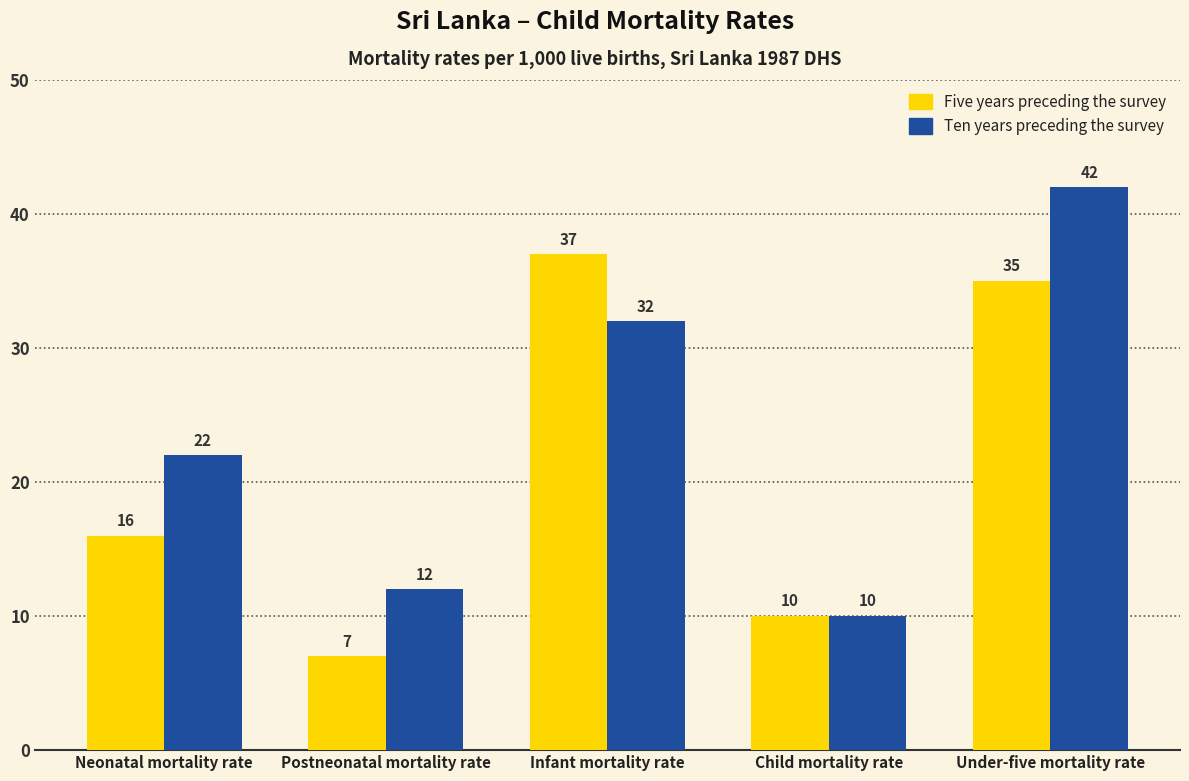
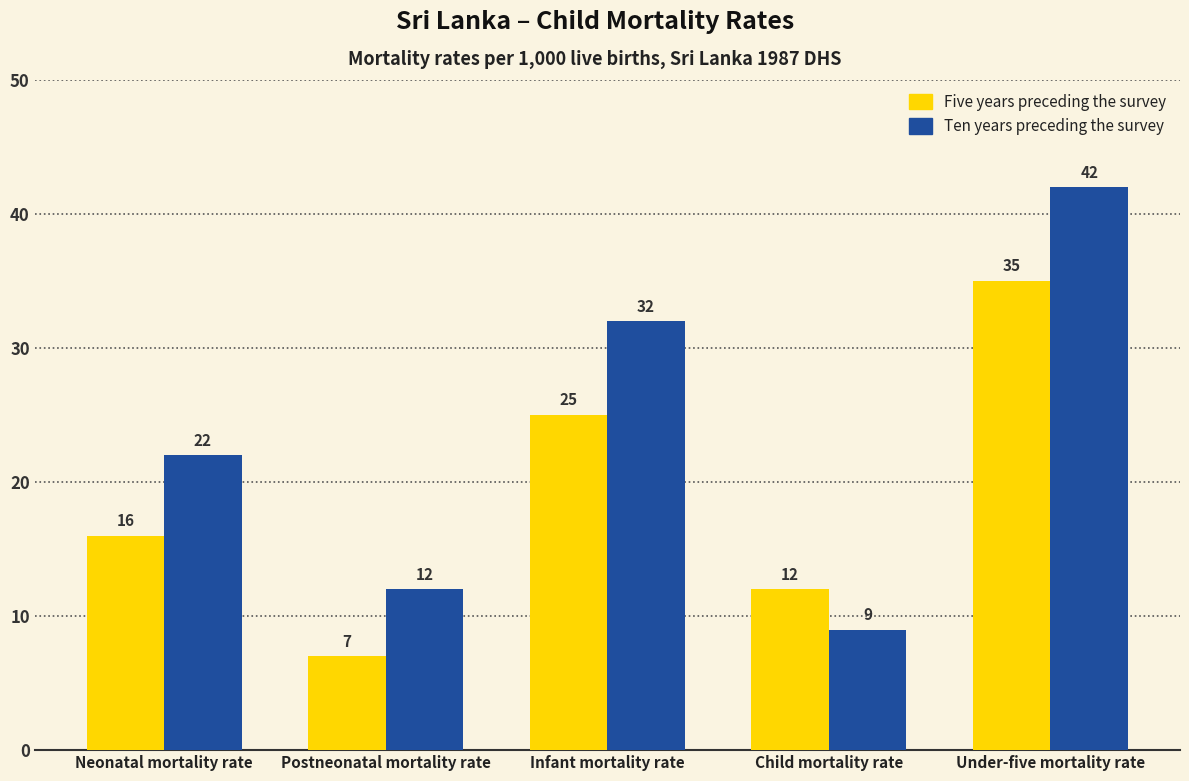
  {
    "Five years preceding the survey": {
      "Neonatal mortality rate": 16,
      "Postneonatal mortality rate": 7,
-     "Infant mortality rate": 37,
-     "Child mortality rate": 10,
+     "Infant mortality rate": 25,
+     "Child mortality rate": 12,
      "Under-five mortality rate": 35
    },
    "Ten years preceding the survey": {
      "Neonatal mortality rate": 22,
      "Postneonatal mortality rate": 12,
      "Infant mortality rate": 32,
-     "Child mortality rate": 10,
+     "Child mortality rate": 9,
      "Under-five mortality rate": 42
    }
  }
